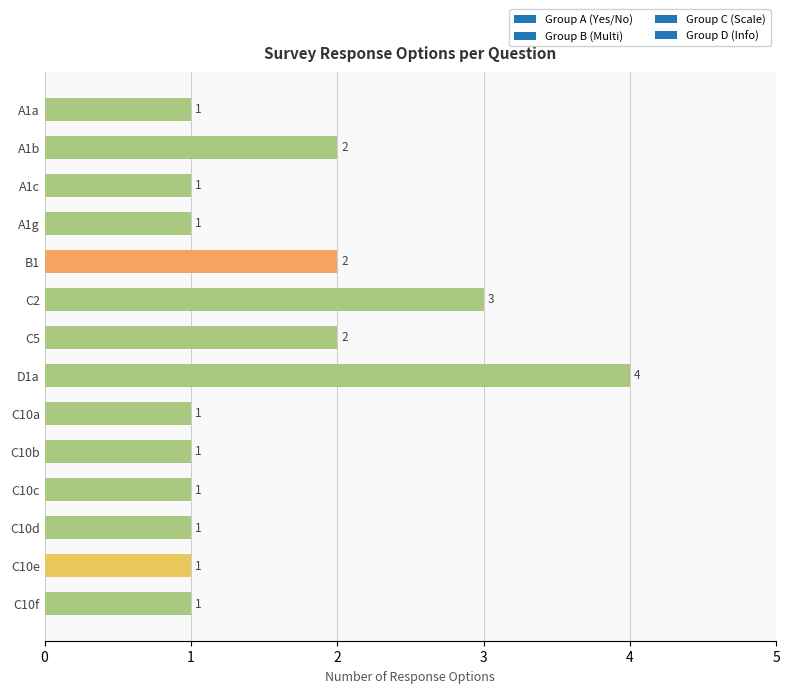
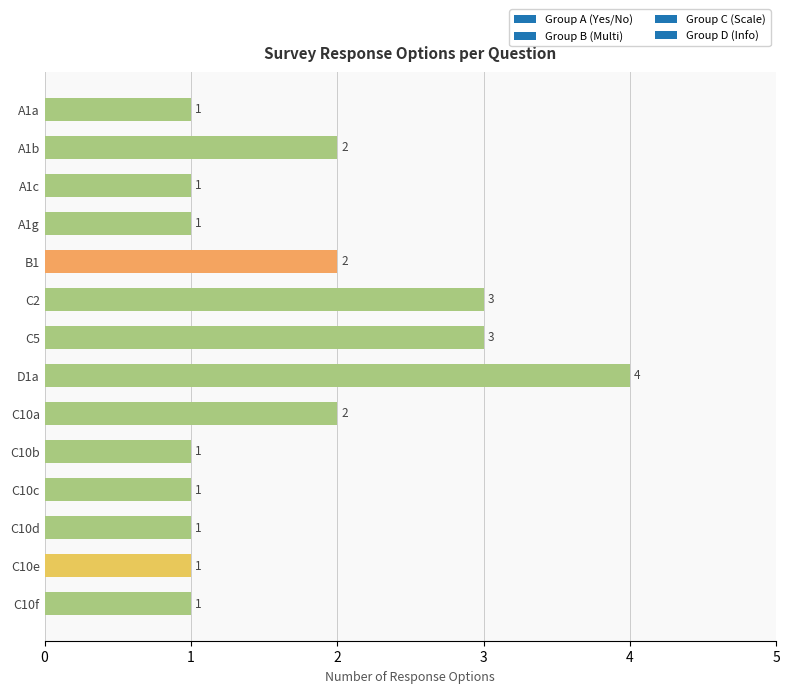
  {
    "A1a": 1,
    "A1b": 2,
    "A1c": 1,
    "A1g": 1,
    "B1": 2,
    "C2": 3,
-   "C5": 2,
+   "C5": 3,
    "D1a": 4,
-   "C10a": 1,
+   "C10a": 2,
    "C10b": 1,
    "C10c": 1,
    "C10d": 1,
    "C10e": 1,
    "C10f": 1
  }
